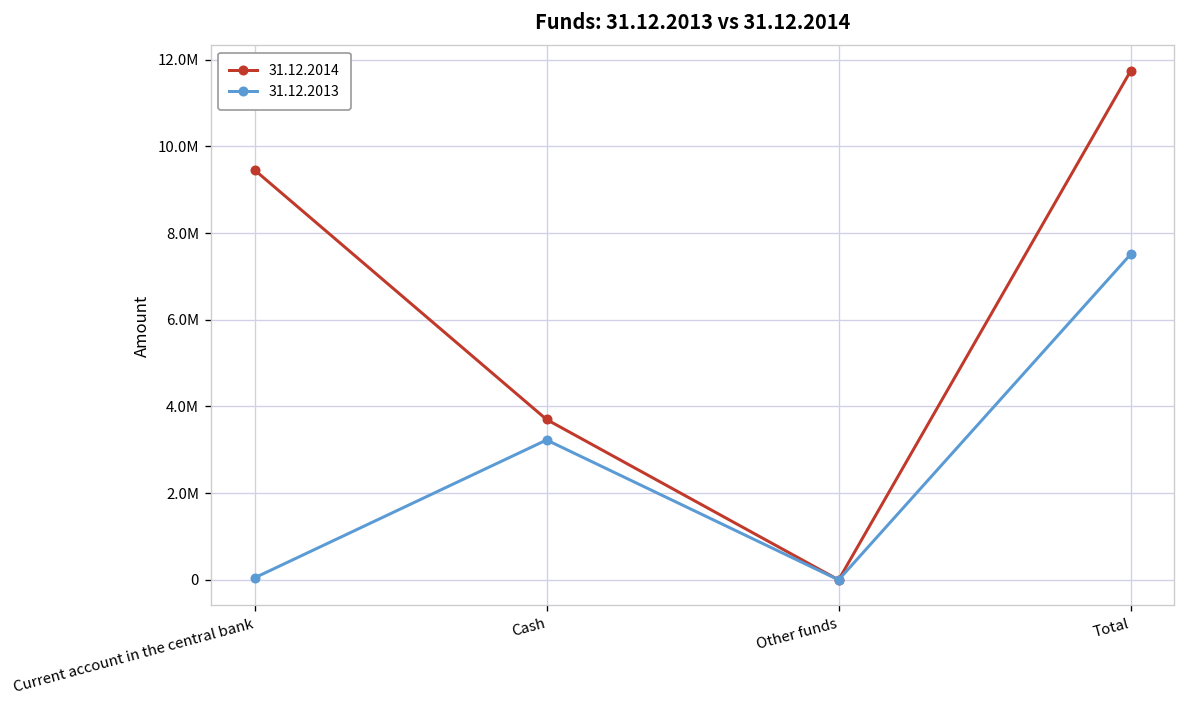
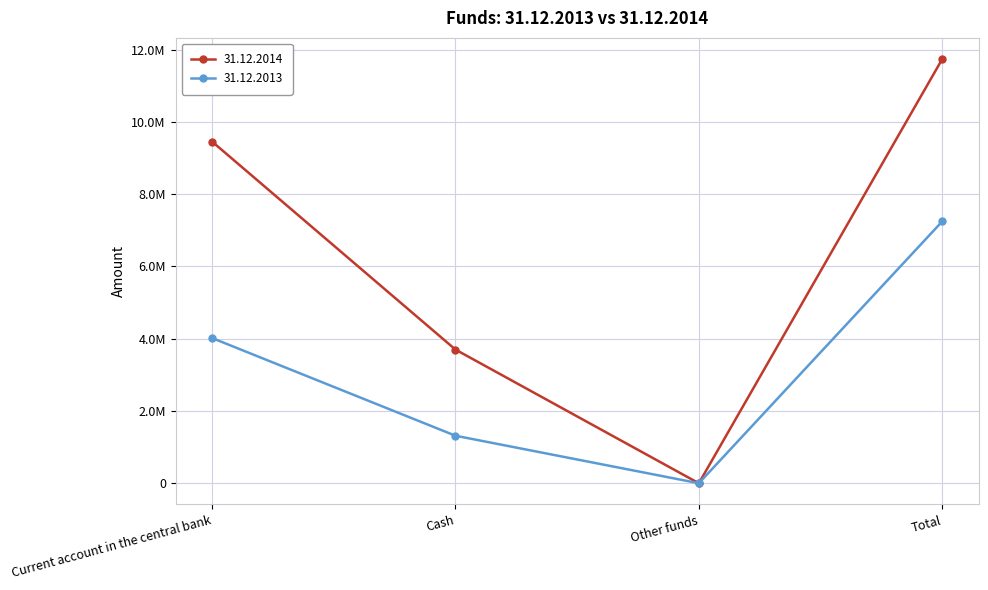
  {
    "31.12.2014": {
      "Current account in the central bank": 9500000,
      "Cash": 3700000,
      "Total": 11700000
    },
    "31.12.2013": {
-     "Current account in the central bank": 0,
-     "Cash": 3200000,
-     "Total": 7500000
+     "Current account in the central bank": 4000000,
+     "Cash": 1300000,
+     "Total": 7200000
    }
  }
